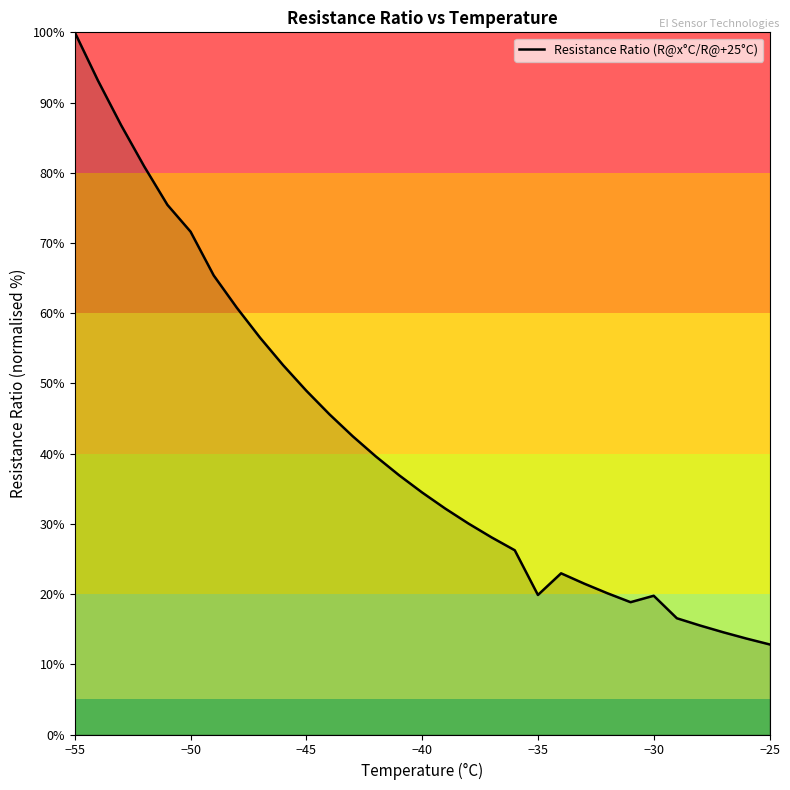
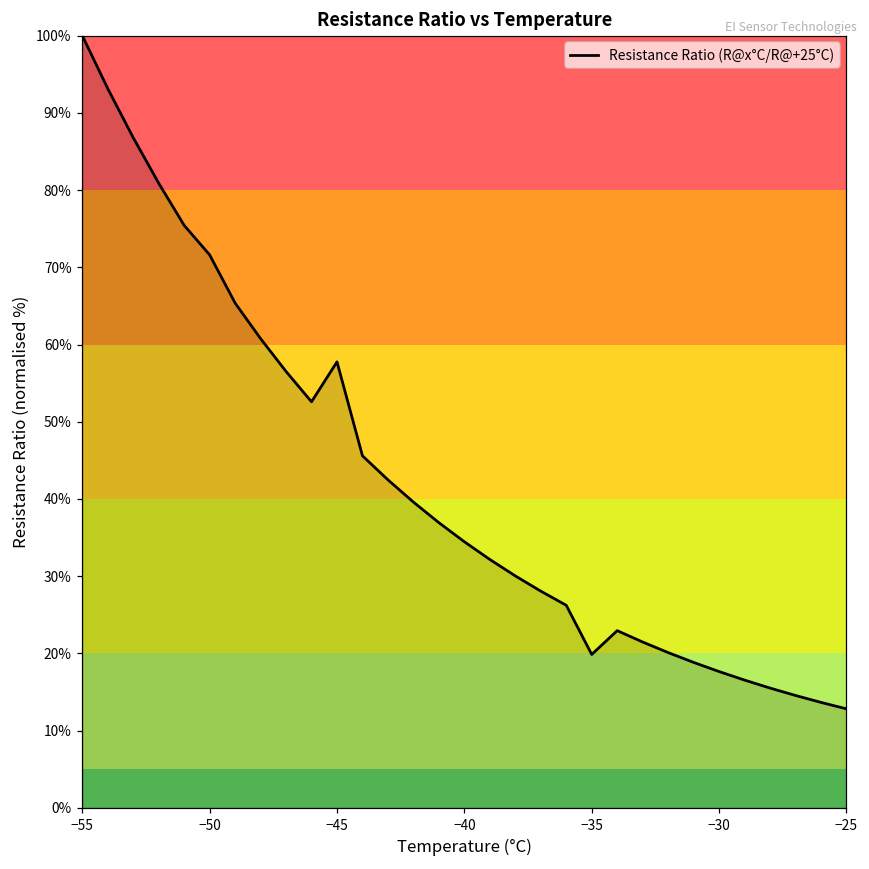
  {
    "−55": "100%",
    "−50": "72%",
-   "−45": "49%",
+   "−45": "58%",
    "−40": "34%",
    "−35": "20%",
-   "−30": "20%",
+   "−30": "18%",
    "−25": "13%"
  }
